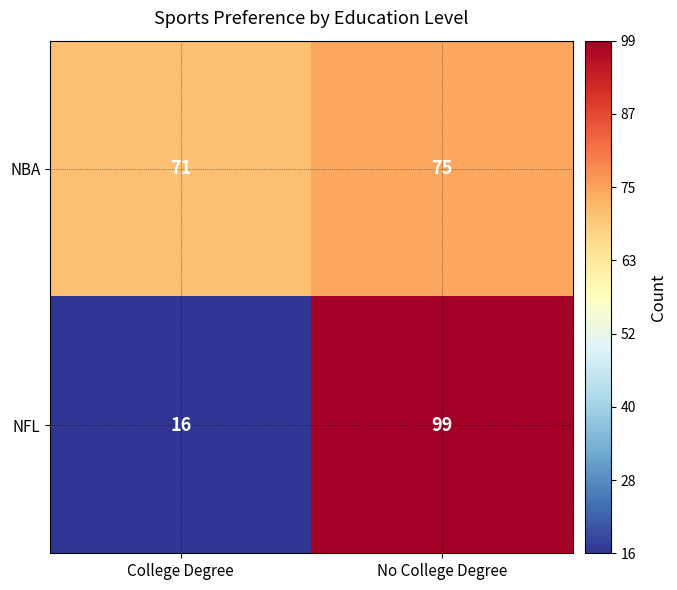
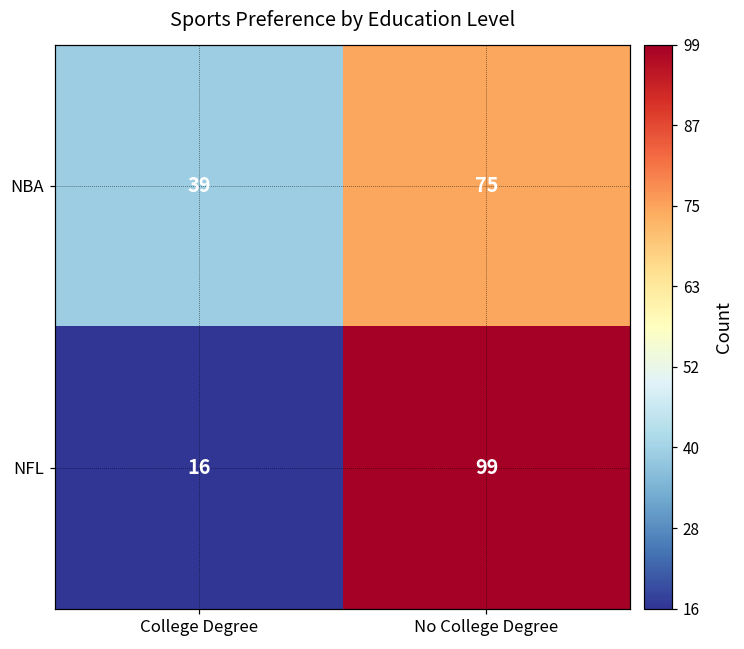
  {
    "NBA": {
-     "College Degree": 71,
+     "College Degree": 39,
      "No College Degree": 75
    },
    "NFL": {
      "College Degree": 16,
      "No College Degree": 99
    }
  }
